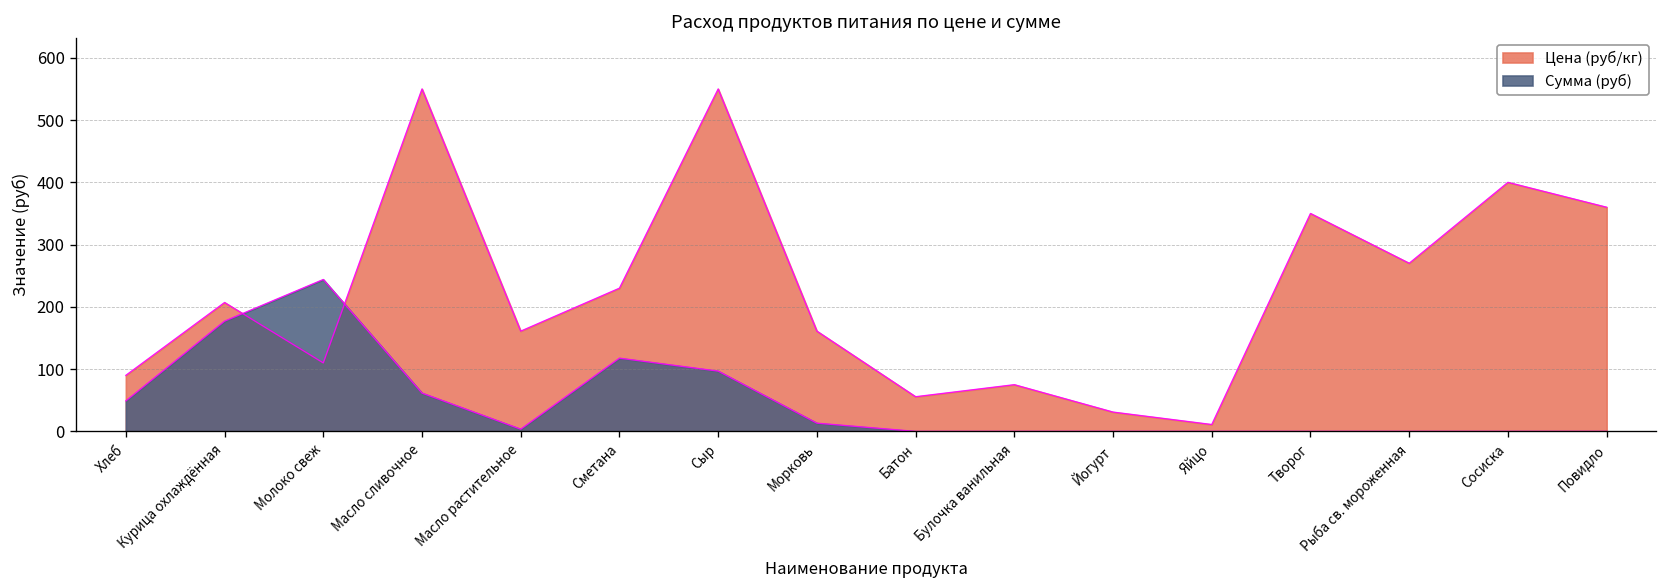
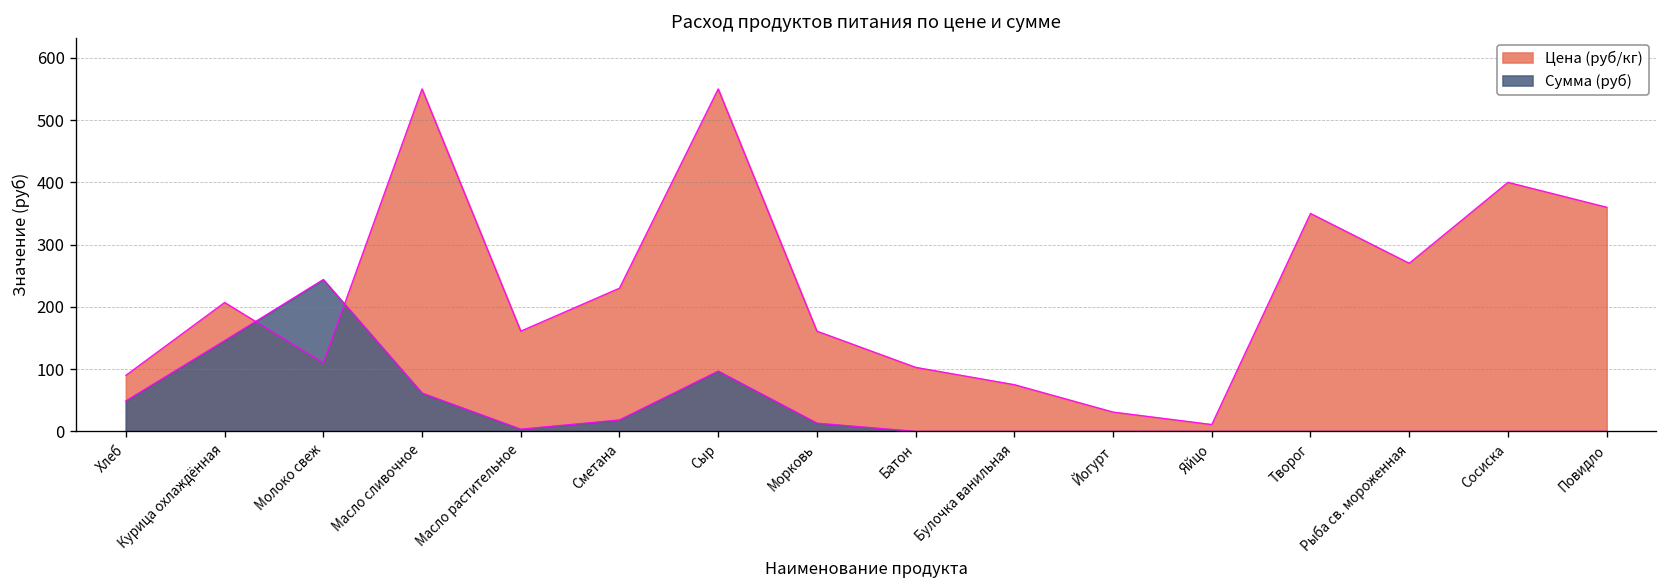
  {
    "Цена (руб/кг)": {
      "Хлеб": 90,
      "Курица охлаждённая": 210,
      "Молоко свеж": 110,
      "Масло сливочное": 550,
      "Масло растительное": 160,
      "Сметана": 230,
      "Сыр": 550,
      "Морковь": 160,
-     "Батон": 60,
+     "Батон": 100,
      "Булочка ванильная": 80,
      "Йогурт": 30,
      "Яйцо": 10,
      "Творог": 350,
      "Рыба св. мороженная": 270,
      "Сосиска": 400,
      "Повидло": 360
    },
    "Сумма (руб)": {
      "Хлеб": 50,
-     "Курица охлаждённая": 180,
+     "Курица охлаждённая": 150,
      "Молоко свеж": 240,
      "Масло сливочное": 60,
      "Масло растительное": 0,
-     "Сметана": 120,
+     "Сметана": 20,
      "Сыр": 100,
      "Морковь": 10,
      "Батон": 0,
      "Булочка ванильная": 0,
      "Йогурт": 0,
      "Яйцо": 0,
      "Творог": 0,
      "Рыба св. мороженная": 0,
      "Сосиска": 0,
      "Повидло": 0
    }
  }
